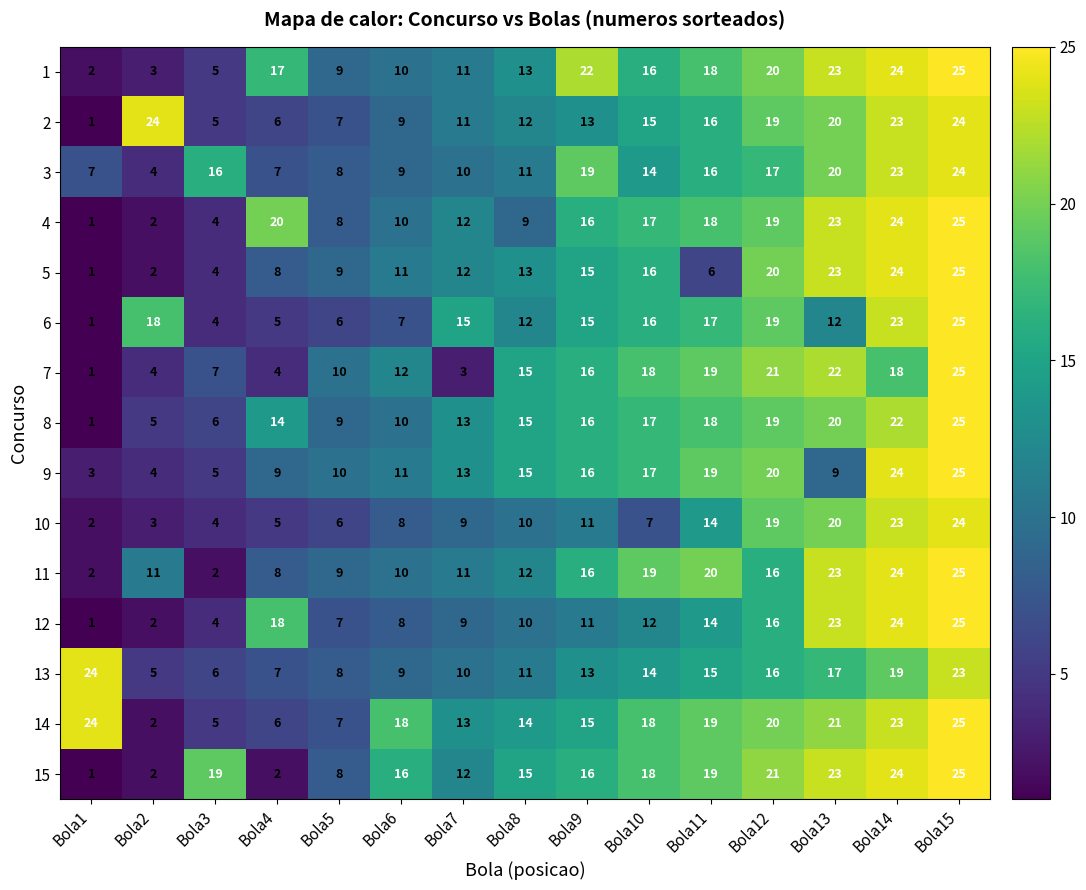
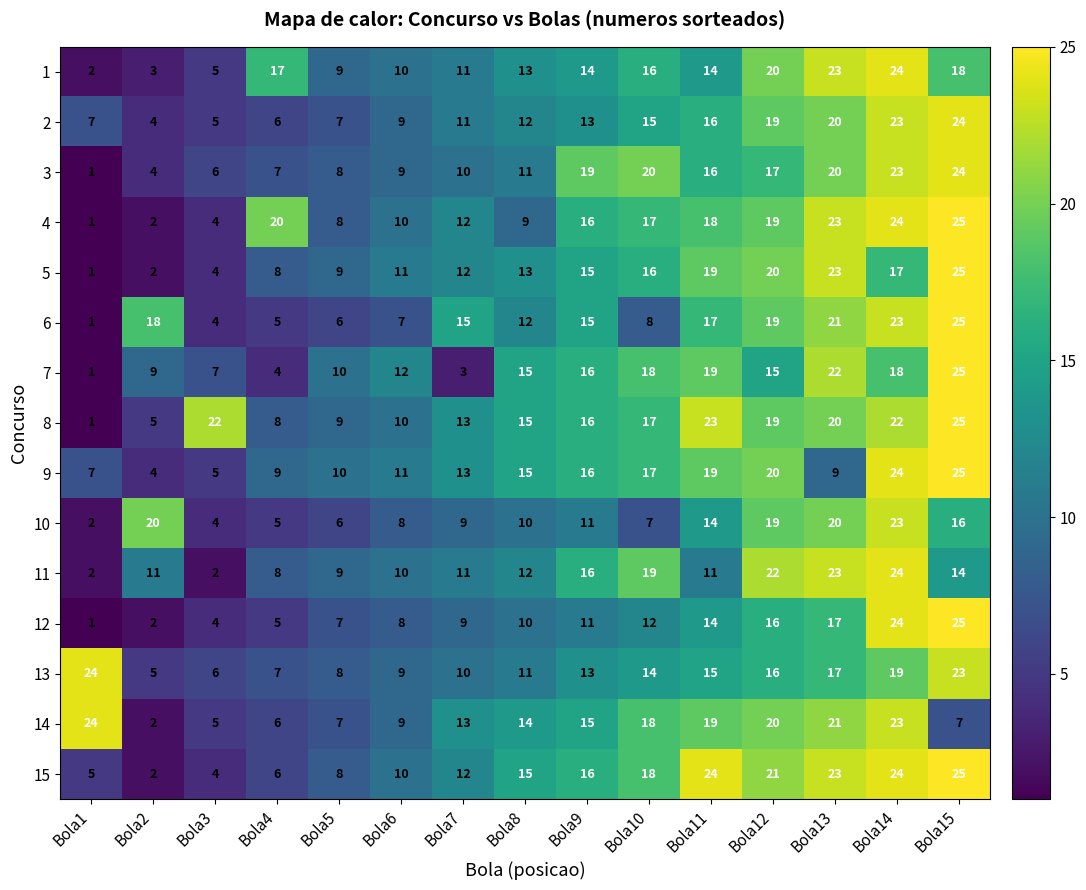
  {
    "1": {
      "Bola1": 2,
      "Bola2": 3,
      "Bola3": 5,
      "Bola4": 17,
      "Bola5": 9,
      "Bola6": 10,
      "Bola7": 11,
      "Bola8": 13,
-     "Bola9": 22,
+     "Bola9": 14,
      "Bola10": 16,
-     "Bola11": 18,
+     "Bola11": 14,
      "Bola12": 20,
      "Bola13": 23,
      "Bola14": 24,
-     "Bola15": 25
+     "Bola15": 18
    },
    "2": {
-     "Bola1": 1,
-     "Bola2": 24,
+     "Bola1": 7,
+     "Bola2": 4,
      "Bola3": 5,
      "Bola4": 6,
      "Bola5": 7,
      "Bola6": 9,
      "Bola7": 11,
      "Bola8": 12,
      "Bola9": 13,
      "Bola10": 15,
      "Bola11": 16,
      "Bola12": 19,
      "Bola13": 20,
      "Bola14": 23,
      "Bola15": 24
    },
    "3": {
-     "Bola1": 7,
+     "Bola1": 1,
      "Bola2": 4,
-     "Bola3": 16,
+     "Bola3": 6,
      "Bola4": 7,
      "Bola5": 8,
      "Bola6": 9,
      "Bola7": 10,
      "Bola8": 11,
      "Bola9": 19,
-     "Bola10": 14,
+     "Bola10": 20,
      "Bola11": 16,
      "Bola12": 17,
      "Bola13": 20,
      "Bola14": 23,
      "Bola15": 24
    },
    "5": {
      "Bola1": 1,
      "Bola2": 2,
      "Bola3": 4,
      "Bola4": 8,
      "Bola5": 9,
      "Bola6": 11,
      "Bola7": 12,
      "Bola8": 13,
      "Bola9": 15,
      "Bola10": 16,
-     "Bola11": 6,
+     "Bola11": 19,
      "Bola12": 20,
      "Bola13": 23,
-     "Bola14": 24,
+     "Bola14": 17,
      "Bola15": 25
    },
    "6": {
      "Bola1": 1,
      "Bola2": 18,
      "Bola3": 4,
      "Bola4": 5,
      "Bola5": 6,
      "Bola6": 7,
      "Bola7": 15,
      "Bola8": 12,
      "Bola9": 15,
-     "Bola10": 16,
+     "Bola10": 8,
      "Bola11": 17,
      "Bola12": 19,
-     "Bola13": 12,
+     "Bola13": 21,
      "Bola14": 23,
      "Bola15": 25
    },
    "7": {
      "Bola1": 1,
-     "Bola2": 4,
+     "Bola2": 9,
      "Bola3": 7,
      "Bola4": 4,
      "Bola5": 10,
      "Bola6": 12,
      "Bola7": 3,
      "Bola8": 15,
      "Bola9": 16,
      "Bola10": 18,
      "Bola11": 19,
-     "Bola12": 21,
+     "Bola12": 15,
      "Bola13": 22,
      "Bola14": 18,
      "Bola15": 25
    },
    "8": {
      "Bola1": 1,
      "Bola2": 5,
-     "Bola3": 6,
-     "Bola4": 14,
+     "Bola3": 22,
+     "Bola4": 8,
      "Bola5": 9,
      "Bola6": 10,
      "Bola7": 13,
      "Bola8": 15,
      "Bola9": 16,
      "Bola10": 17,
-     "Bola11": 18,
+     "Bola11": 23,
      "Bola12": 19,
      "Bola13": 20,
      "Bola14": 22,
      "Bola15": 25
    },
    "9": {
-     "Bola1": 3,
+     "Bola1": 7,
      "Bola2": 4,
      "Bola3": 5,
      "Bola4": 9,
      "Bola5": 10,
      "Bola6": 11,
      "Bola7": 13,
      "Bola8": 15,
      "Bola9": 16,
      "Bola10": 17,
      "Bola11": 19,
      "Bola12": 20,
      "Bola13": 9,
      "Bola14": 24,
      "Bola15": 25
    },
    "10": {
      "Bola1": 2,
-     "Bola2": 3,
+     "Bola2": 20,
      "Bola3": 4,
      "Bola4": 5,
      "Bola5": 6,
      "Bola6": 8,
      "Bola7": 9,
      "Bola8": 10,
      "Bola9": 11,
      "Bola10": 7,
      "Bola11": 14,
      "Bola12": 19,
      "Bola13": 20,
      "Bola14": 23,
-     "Bola15": 24
+     "Bola15": 16
    },
    "11": {
      "Bola1": 2,
      "Bola2": 11,
      "Bola3": 2,
      "Bola4": 8,
      "Bola5": 9,
      "Bola6": 10,
      "Bola7": 11,
      "Bola8": 12,
      "Bola9": 16,
      "Bola10": 19,
-     "Bola11": 20,
-     "Bola12": 16,
+     "Bola11": 11,
+     "Bola12": 22,
      "Bola13": 23,
      "Bola14": 24,
-     "Bola15": 25
+     "Bola15": 14
    },
    "12": {
      "Bola1": 1,
      "Bola2": 2,
      "Bola3": 4,
-     "Bola4": 18,
+     "Bola4": 5,
      "Bola5": 7,
      "Bola6": 8,
      "Bola7": 9,
      "Bola8": 10,
      "Bola9": 11,
      "Bola10": 12,
      "Bola11": 14,
      "Bola12": 16,
-     "Bola13": 23,
+     "Bola13": 17,
      "Bola14": 24,
      "Bola15": 25
    },
    "14": {
      "Bola1": 24,
      "Bola2": 2,
      "Bola3": 5,
      "Bola4": 6,
      "Bola5": 7,
-     "Bola6": 18,
+     "Bola6": 9,
      "Bola7": 13,
      "Bola8": 14,
      "Bola9": 15,
      "Bola10": 18,
      "Bola11": 19,
      "Bola12": 20,
      "Bola13": 21,
      "Bola14": 23,
-     "Bola15": 25
+     "Bola15": 7
    },
    "15": {
-     "Bola1": 1,
+     "Bola1": 5,
      "Bola2": 2,
-     "Bola3": 19,
-     "Bola4": 2,
+     "Bola3": 4,
+     "Bola4": 6,
      "Bola5": 8,
-     "Bola6": 16,
+     "Bola6": 10,
      "Bola7": 12,
      "Bola8": 15,
      "Bola9": 16,
      "Bola10": 18,
-     "Bola11": 19,
+     "Bola11": 24,
      "Bola12": 21,
      "Bola13": 23,
      "Bola14": 24,
      "Bola15": 25
    }
  }
